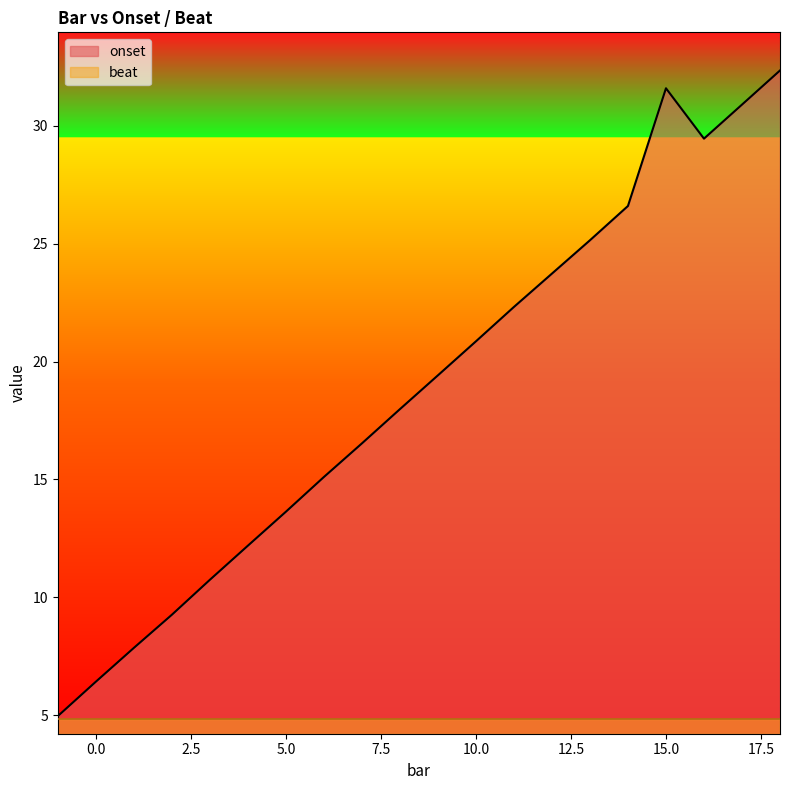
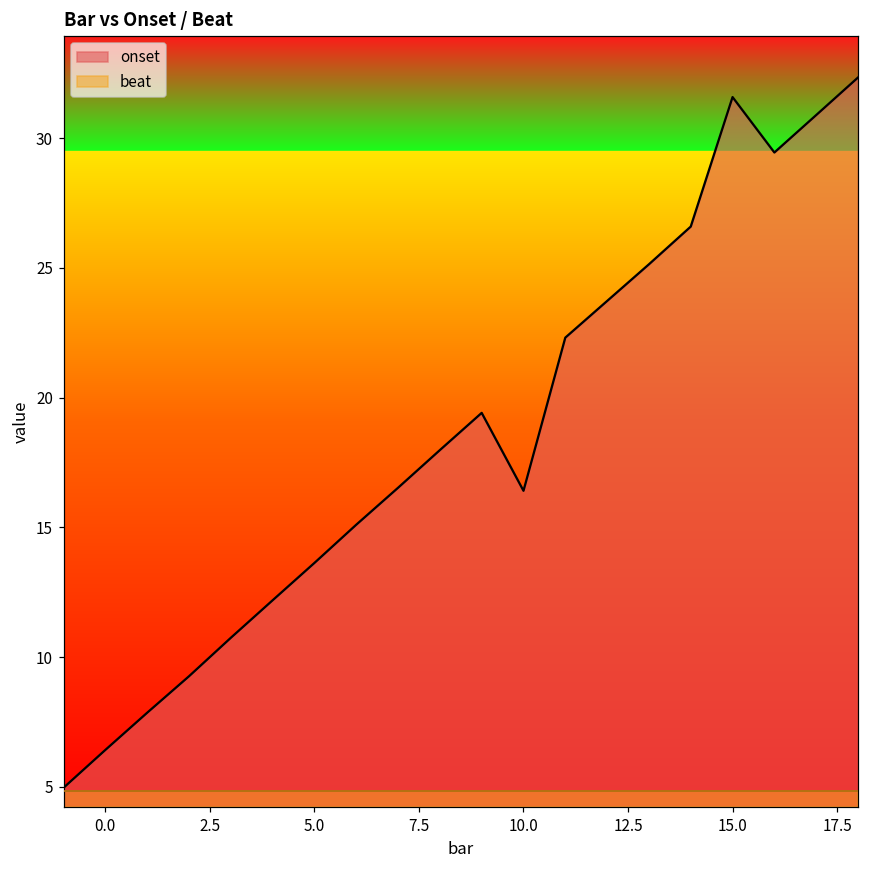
  {
    "onset": {
      "0.0": 6.4,
      "5.0": 13.6,
-     "10.0": 20.9,
+     "10.0": 16.4,
      "15.0": 31.6
    },
    "beat": {
      "0.0": 4.9,
      "5.0": 4.9,
      "10.0": 4.9,
      "15.0": 4.9
    }
  }
